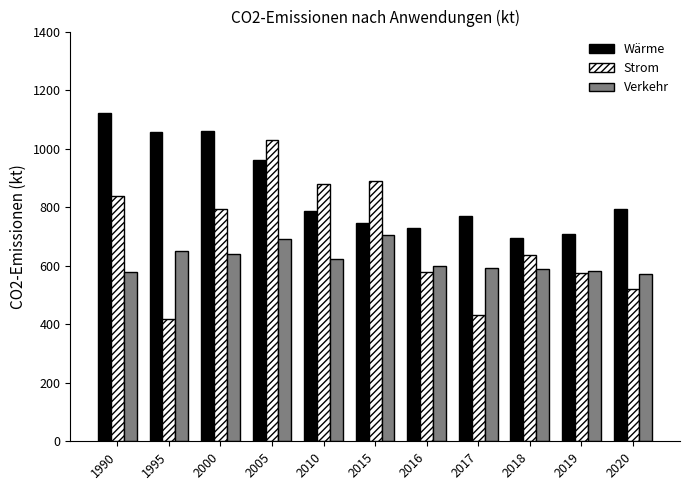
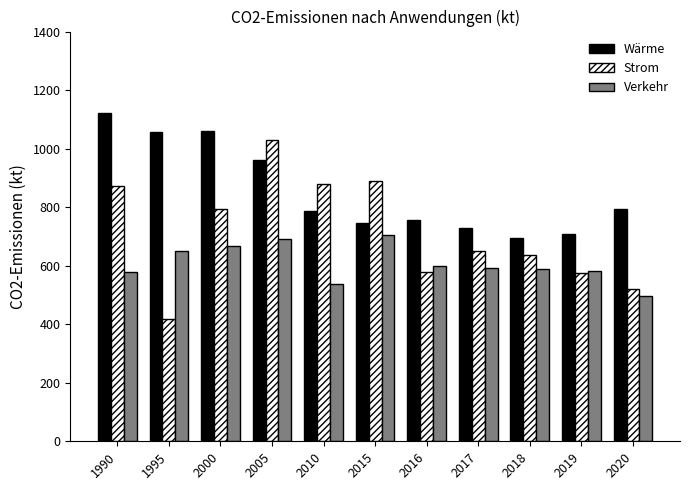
  {
    "Wärme": {
      "1990": 1120,
      "1995": 1060,
      "2000": 1060,
      "2005": 960,
      "2010": 790,
      "2015": 740,
-     "2016": 730,
-     "2017": 770,
+     "2016": 760,
+     "2017": 730,
      "2018": 700,
      "2019": 710,
      "2020": 790
    },
    "Strom": {
-     "1990": 840,
+     "1990": 870,
      "1995": 420,
      "2000": 790,
      "2005": 1030,
      "2010": 880,
      "2015": 890,
      "2016": 580,
-     "2017": 430,
+     "2017": 650,
      "2018": 640,
      "2019": 570,
      "2020": 520
    },
    "Verkehr": {
      "1990": 580,
      "1995": 650,
-     "2000": 640,
+     "2000": 670,
      "2005": 690,
-     "2010": 620,
+     "2010": 540,
      "2015": 700,
      "2016": 600,
      "2017": 590,
      "2018": 590,
      "2019": 580,
-     "2020": 570
+     "2020": 500
    }
  }
